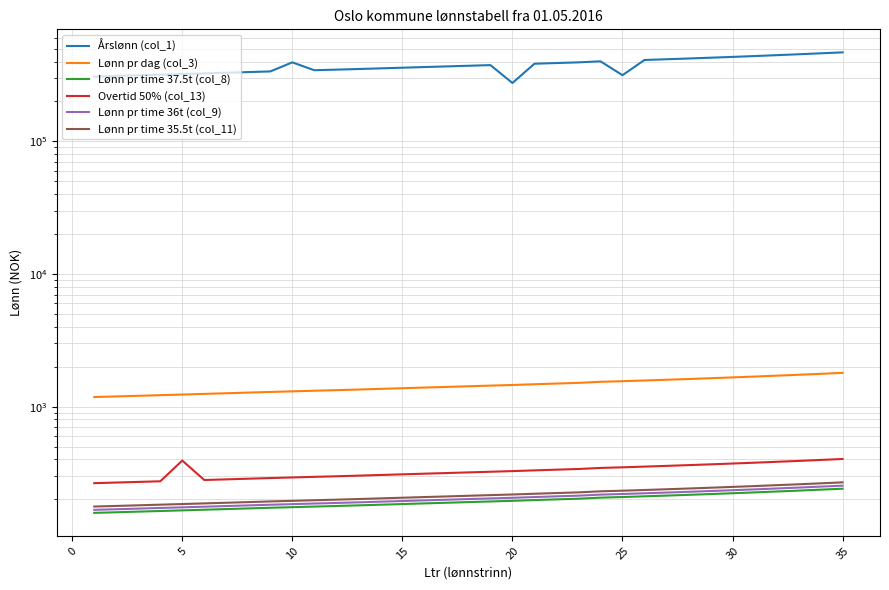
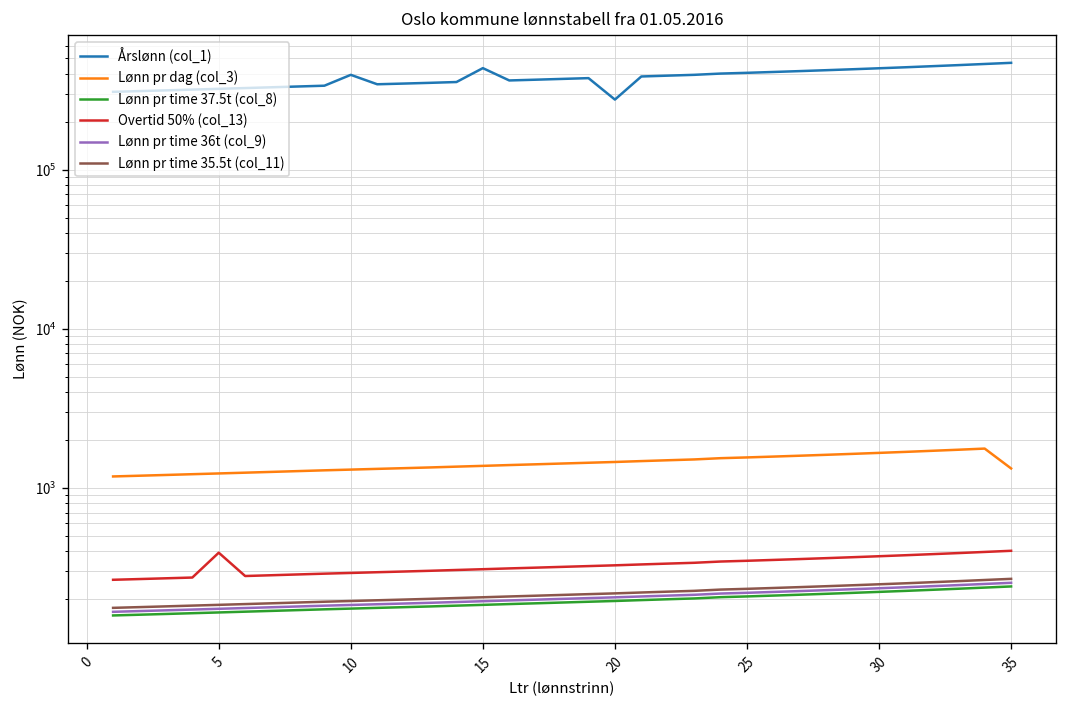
  {
    "Årslønn (col_1)": {
      "10": 390000,
-     "15": 360000,
+     "15": 430000,
      "20": 280000,
-     "25": 320000,
+     "25": 410000,
      "30": 430000,
      "35": 470000
    },
    "Lønn pr dag (col_3)": {
      "5": 1200,
      "10": 1300,
      "15": 1400,
      "20": 1500,
      "25": 1600,
      "30": 1700,
-     "35": 1800
+     "35": 1300
    },
    "Lønn pr time 37.5t (col_8)": {
      "5": 170,
      "10": 170,
      "15": 180,
      "20": 190,
      "25": 210,
      "30": 220,
      "35": 240
    },
    "Overtid 50% (col_13)": {
      "5": 390,
      "10": 290,
      "15": 310,
      "20": 330,
      "25": 350,
      "30": 370,
      "35": 400
    },
    "Lønn pr time 36t (col_9)": {
      "5": 170,
      "10": 180,
      "15": 190,
      "20": 210,
      "25": 220,
      "30": 230,
      "35": 250
    },
    "Lønn pr time 35.5t (col_11)": {
      "5": 180,
      "10": 190,
      "15": 210,
      "20": 220,
      "25": 230,
      "30": 250,
      "35": 270
    }
  }
